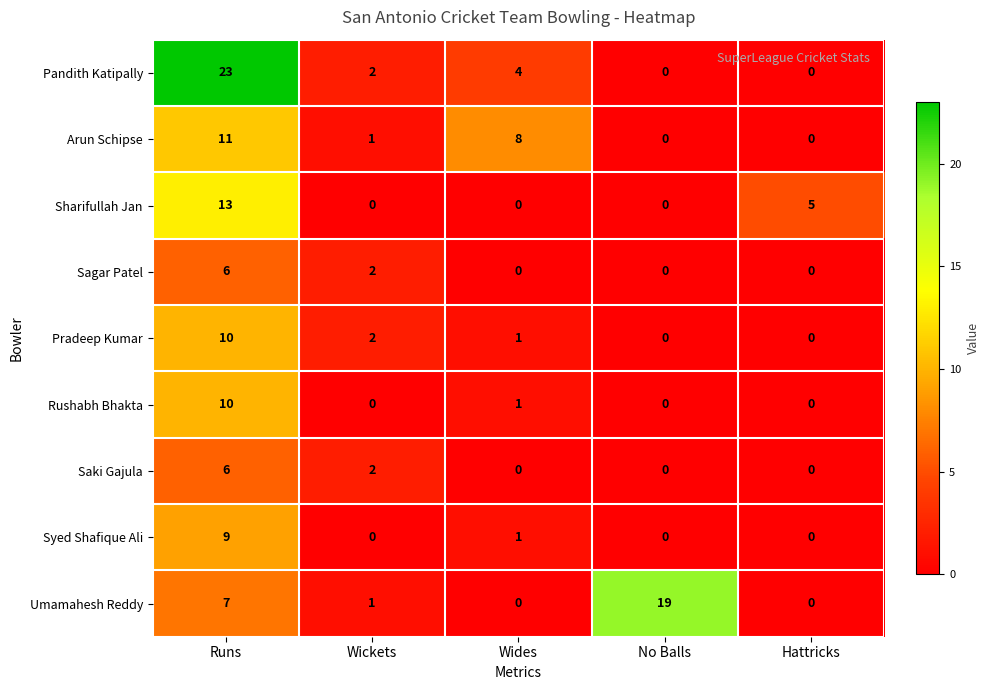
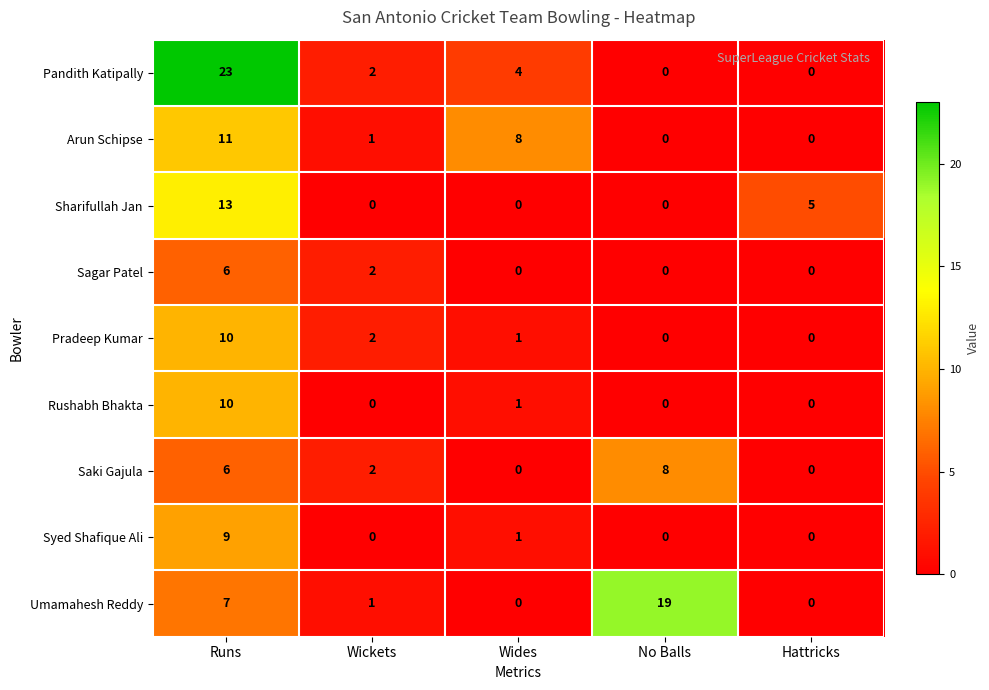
  {
    "Pandith Katipally": {
      "Runs": 23,
      "Wickets": 2,
      "Wides": 4,
      "No Balls": 0
    },
    "Arun Schipse": {
      "Runs": 11,
      "Wickets": 1,
      "Wides": 8,
      "No Balls": 0,
      "Hattricks": 0
    },
    "Sharifullah Jan": {
      "Runs": 13,
      "Wickets": 0,
      "Wides": 0,
      "No Balls": 0,
      "Hattricks": 5
    },
    "Sagar Patel": {
      "Runs": 6,
      "Wickets": 2,
      "Wides": 0,
      "No Balls": 0,
      "Hattricks": 0
    },
    "Pradeep Kumar": {
      "Runs": 10,
      "Wickets": 2,
      "Wides": 1,
      "No Balls": 0,
      "Hattricks": 0
    },
    "Rushabh Bhakta": {
      "Runs": 10,
      "Wickets": 0,
      "Wides": 1,
      "No Balls": 0,
      "Hattricks": 0
    },
    "Saki Gajula": {
      "Runs": 6,
      "Wickets": 2,
      "Wides": 0,
-     "No Balls": 0,
+     "No Balls": 8,
      "Hattricks": 0
    },
    "Syed Shafique Ali": {
      "Runs": 9,
      "Wickets": 0,
      "Wides": 1,
      "No Balls": 0,
      "Hattricks": 0
    },
    "Umamahesh Reddy": {
      "Runs": 7,
      "Wickets": 1,
      "Wides": 0,
      "No Balls": 19,
      "Hattricks": 0
    }
  }
